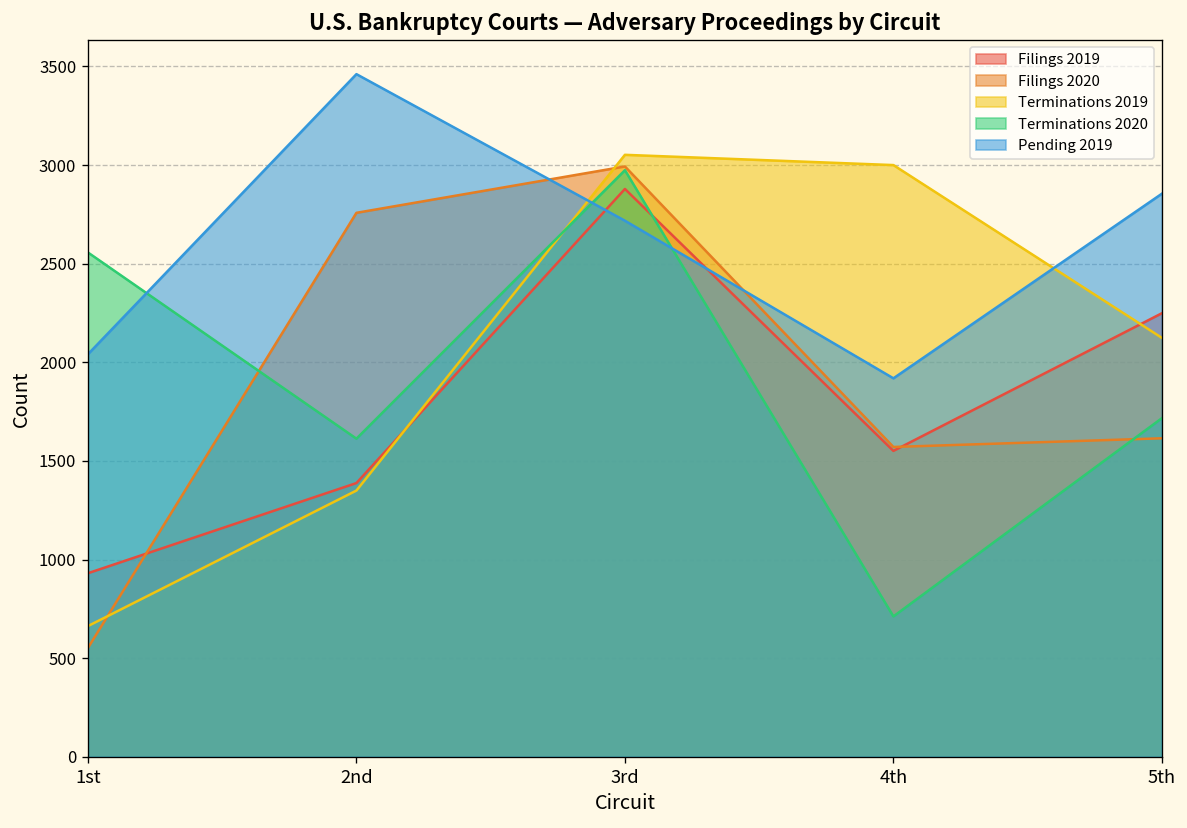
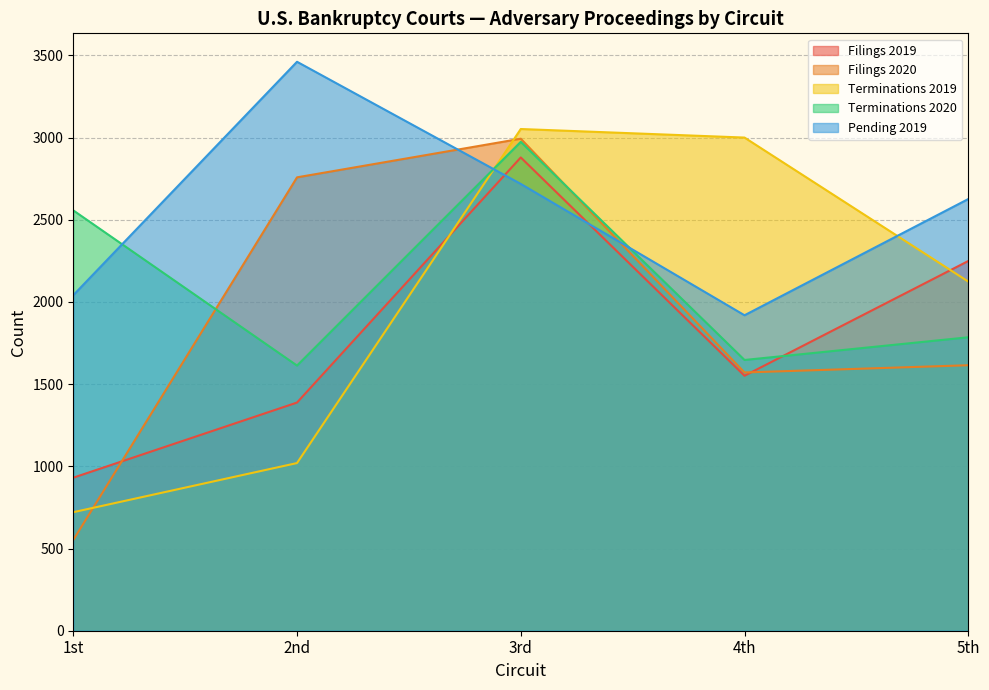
  {
    "Terminations 2019": {
-     "1st": 660,
-     "2nd": 1350,
+     "1st": 720,
+     "2nd": 1020,
      "3rd": 3050,
      "4th": 3000,
      "5th": 2120
    },
    "Terminations 2020": {
      "1st": 2560,
      "2nd": 1610,
      "3rd": 2970,
-     "4th": 710,
-     "5th": 1720
+     "4th": 1650,
+     "5th": 1790
    },
    "Pending 2019": {
      "1st": 2040,
      "2nd": 3460,
      "3rd": 2720,
      "4th": 1920,
-     "5th": 2860
+     "5th": 2630
    }
  }
